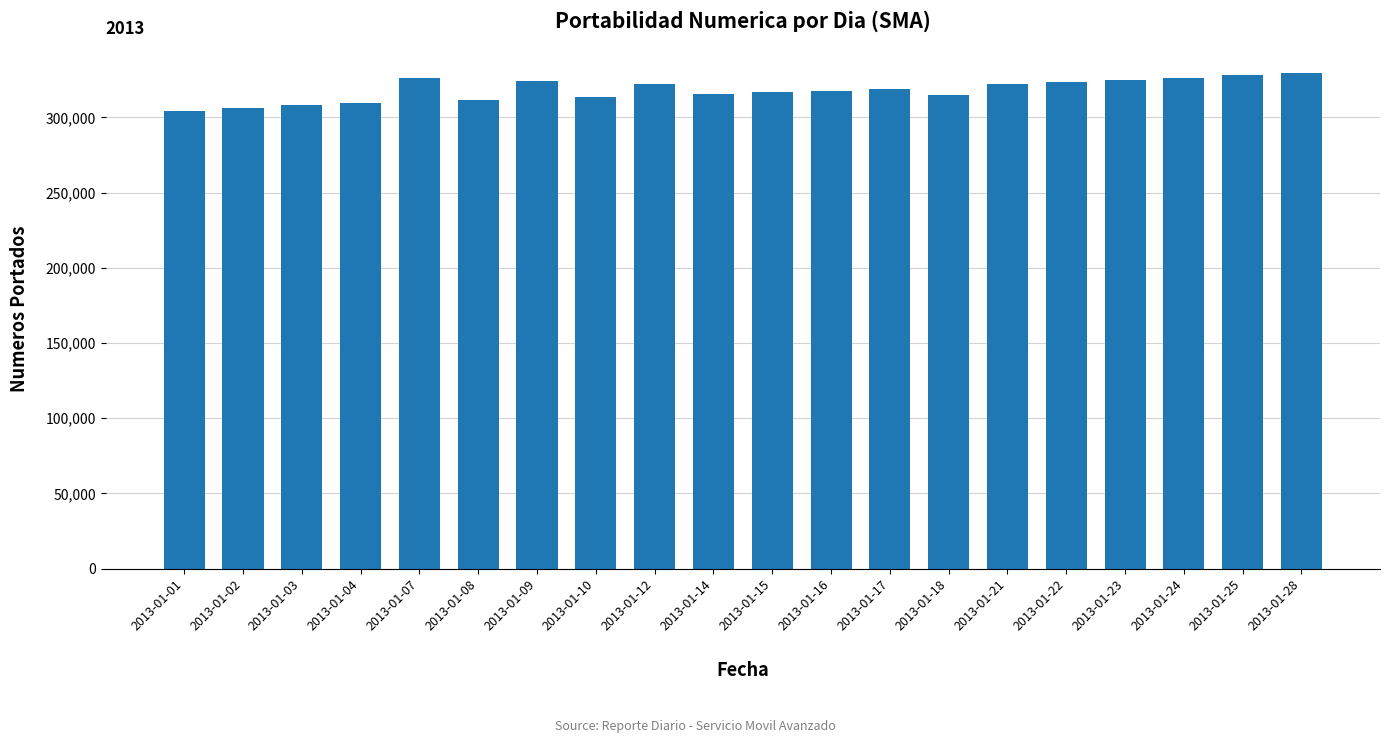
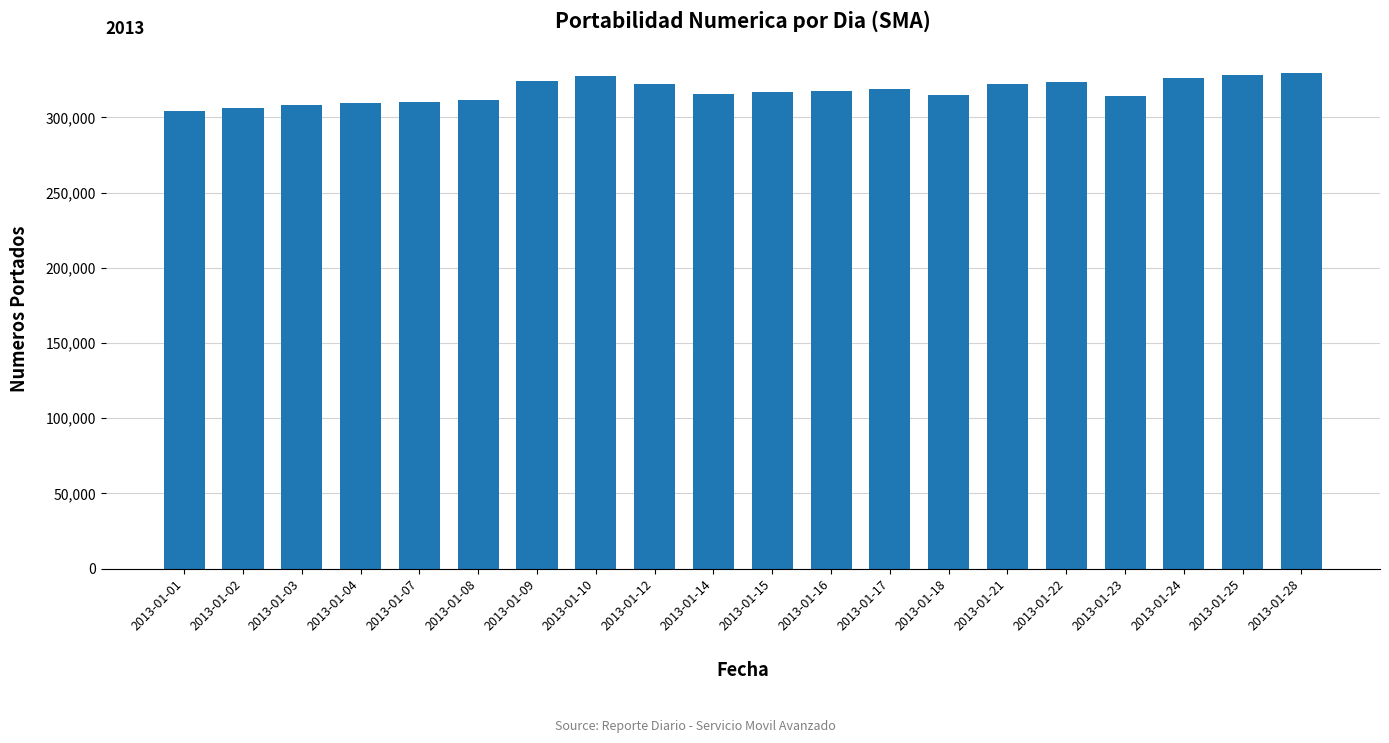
  {
    "2013-01-01": "305,000",
    "2013-01-02": "306,000",
    "2013-01-03": "308,000",
    "2013-01-04": "309,000",
-   "2013-01-07": "326,000",
+   "2013-01-07": "310,000",
    "2013-01-08": "312,000",
    "2013-01-09": "324,000",
-   "2013-01-10": "314,000",
+   "2013-01-10": "328,000",
    "2013-01-12": "322,000",
    "2013-01-14": "316,000",
    "2013-01-15": "317,000",
    "2013-01-16": "318,000",
    "2013-01-17": "319,000",
    "2013-01-18": "315,000",
    "2013-01-21": "322,000",
    "2013-01-22": "323,000",
-   "2013-01-23": "325,000",
+   "2013-01-23": "315,000",
    "2013-01-24": "326,000",
    "2013-01-25": "328,000",
    "2013-01-28": "330,000"
  }
